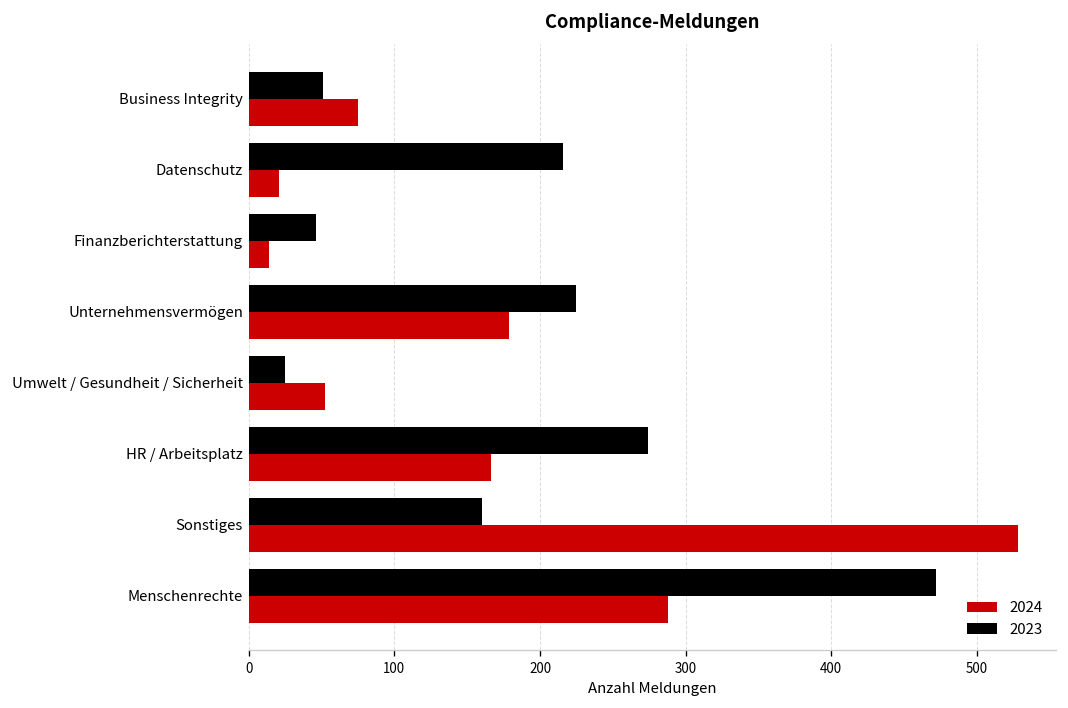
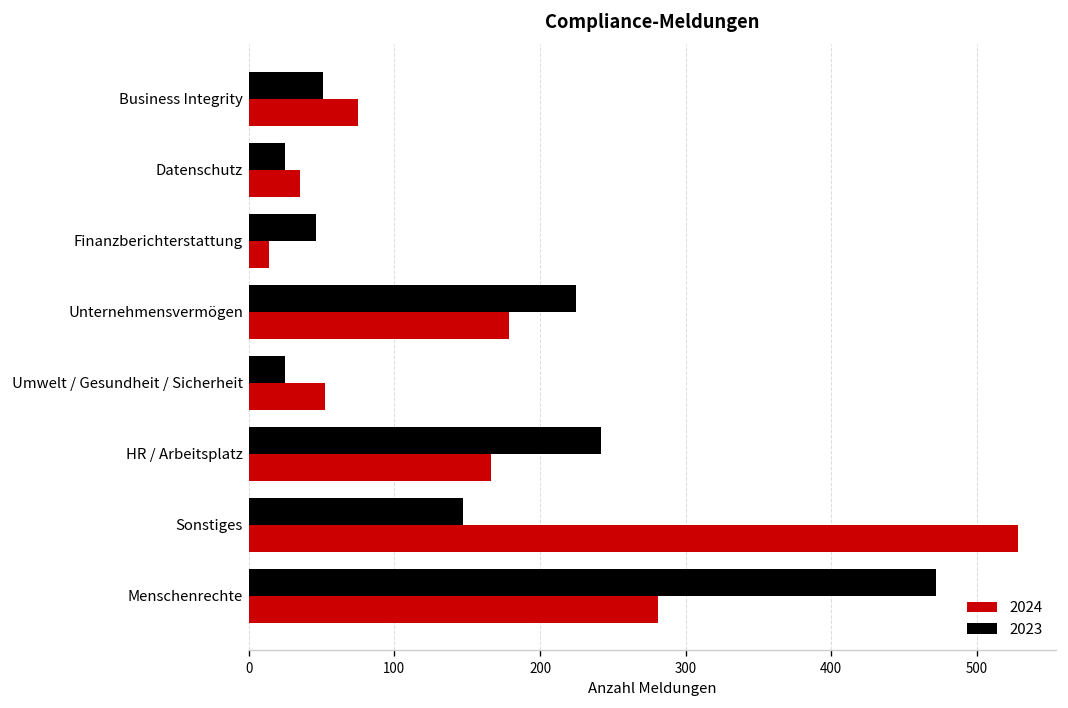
  {
    "2024": {
      "Business Integrity": 75,
-     "Datenschutz": 21,
+     "Datenschutz": 35,
      "Finanzberichterstattung": 14,
      "Unternehmensvermögen": 179,
      "Umwelt / Gesundheit / Sicherheit": 52,
      "HR / Arbeitsplatz": 166,
      "Sonstiges": 528,
-     "Menschenrechte": 288
+     "Menschenrechte": 281
    },
    "2023": {
      "Business Integrity": 51,
-     "Datenschutz": 216,
+     "Datenschutz": 25,
      "Finanzberichterstattung": 46,
      "Unternehmensvermögen": 225,
      "Umwelt / Gesundheit / Sicherheit": 25,
-     "HR / Arbeitsplatz": 274,
-     "Sonstiges": 160,
+     "HR / Arbeitsplatz": 242,
+     "Sonstiges": 147,
      "Menschenrechte": 472
    }
  }
